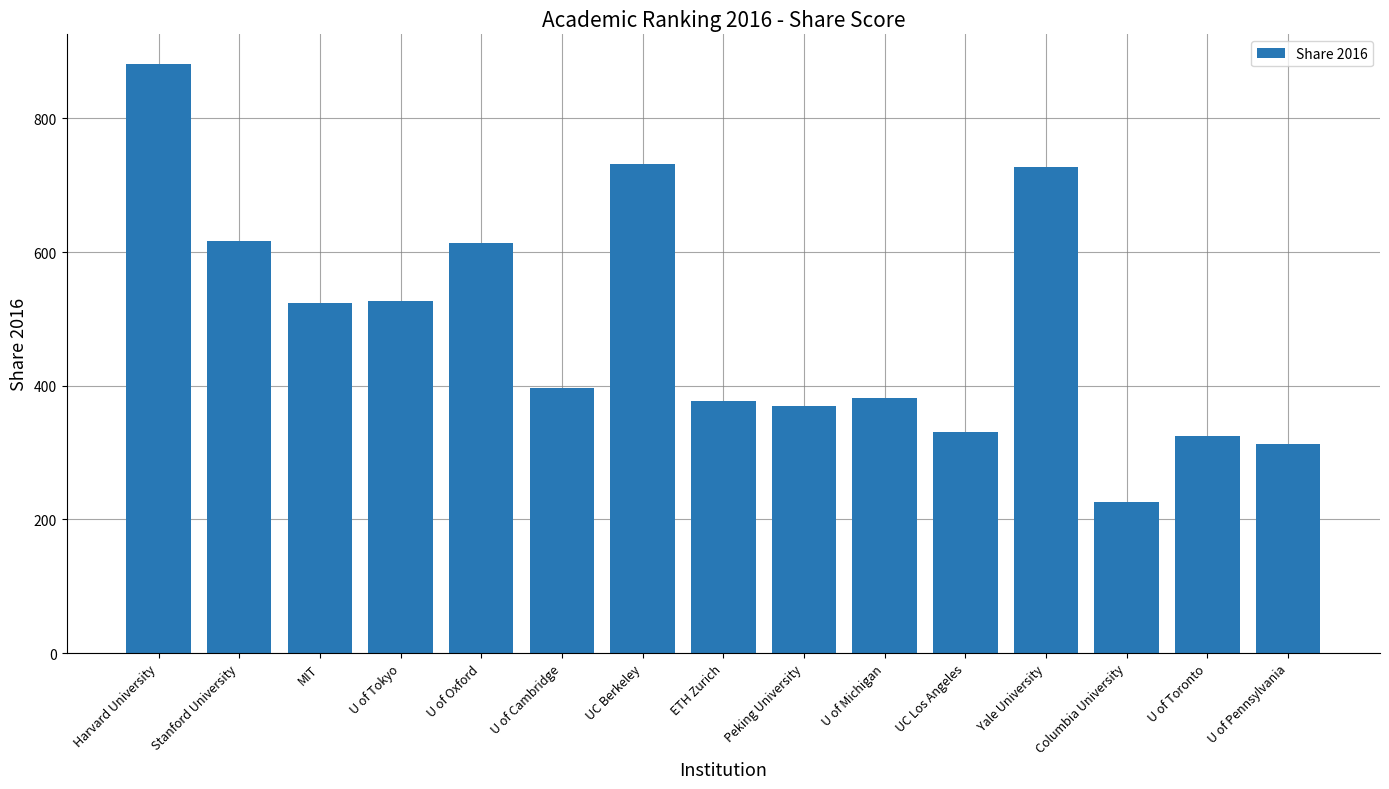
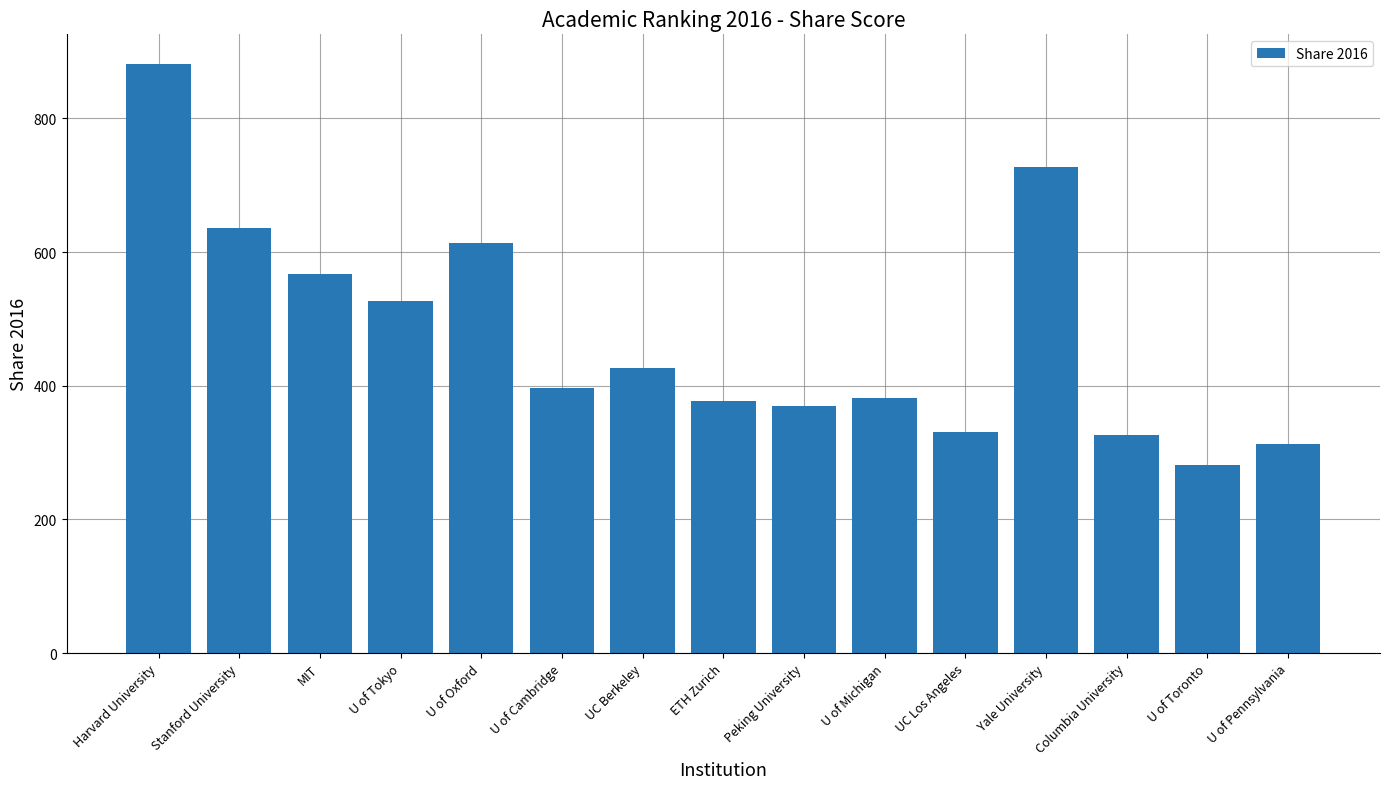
  {
    "Harvard University": 880,
-   "Stanford University": 620,
-   "MIT": 520,
+   "Stanford University": 640,
+   "MIT": 570,
    "U of Tokyo": 530,
    "U of Oxford": 610,
    "U of Cambridge": 400,
-   "UC Berkeley": 730,
+   "UC Berkeley": 430,
    "ETH Zurich": 380,
    "Peking University": 370,
    "U of Michigan": 380,
    "UC Los Angeles": 330,
    "Yale University": 730,
-   "Columbia University": 230,
-   "U of Toronto": 330,
+   "Columbia University": 330,
+   "U of Toronto": 280,
    "U of Pennsylvania": 310
  }
